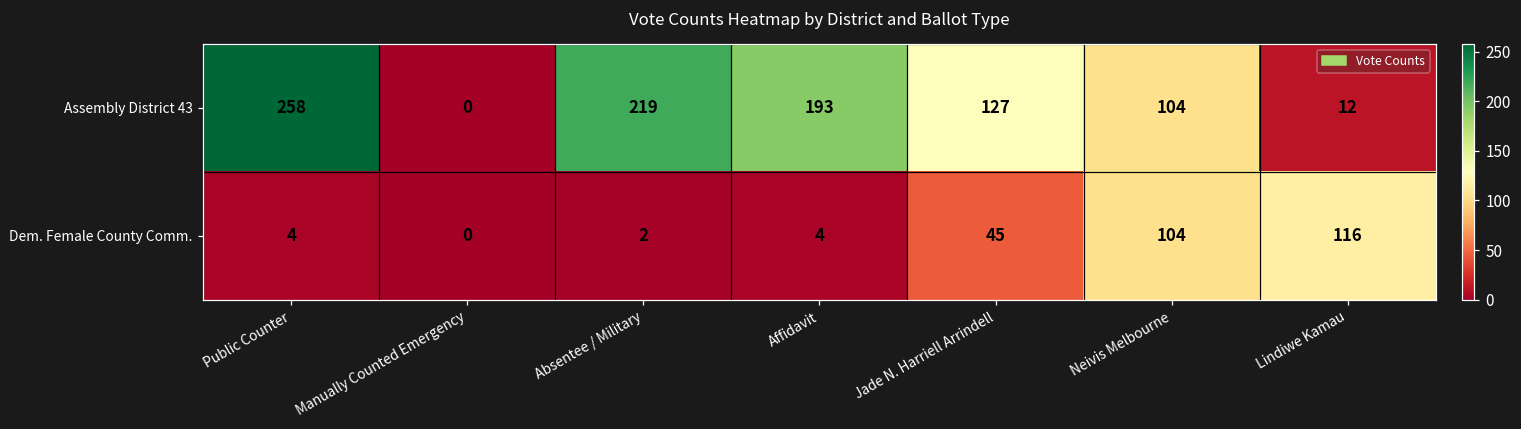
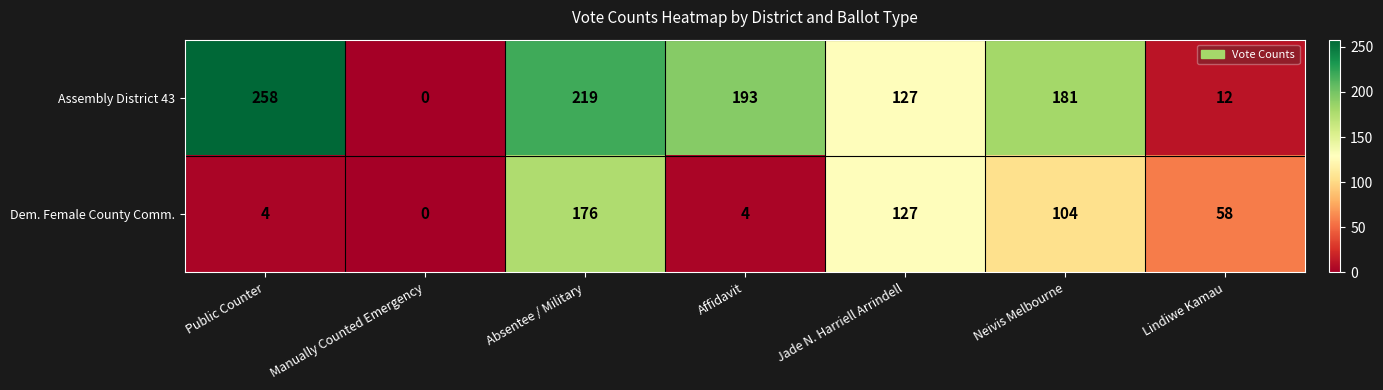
  {
    "Assembly District 43": {
      "Public Counter": 258,
      "Manually Counted Emergency": 0,
      "Absentee / Military": 219,
      "Affidavit": 193,
      "Jade N. Harriell Arrindell": 127,
-     "Neivis Melbourne": 104,
+     "Neivis Melbourne": 181,
      "Lindiwe Kamau": 12
    },
    "Dem. Female County Comm.": {
      "Public Counter": 4,
      "Manually Counted Emergency": 0,
-     "Absentee / Military": 2,
+     "Absentee / Military": 176,
      "Affidavit": 4,
-     "Jade N. Harriell Arrindell": 45,
+     "Jade N. Harriell Arrindell": 127,
      "Neivis Melbourne": 104,
-     "Lindiwe Kamau": 116
+     "Lindiwe Kamau": 58
    }
  }
